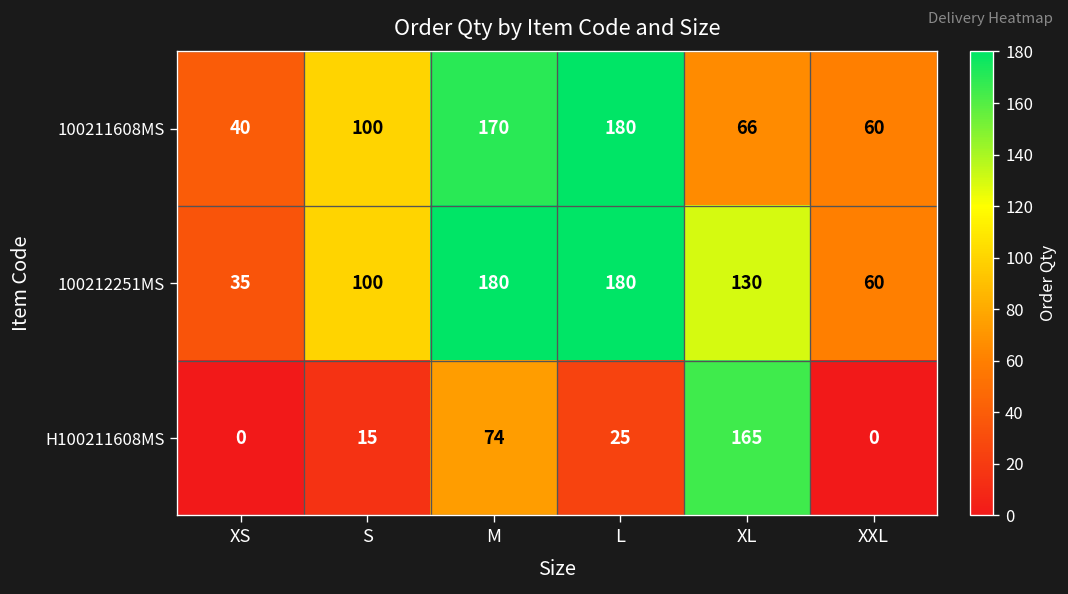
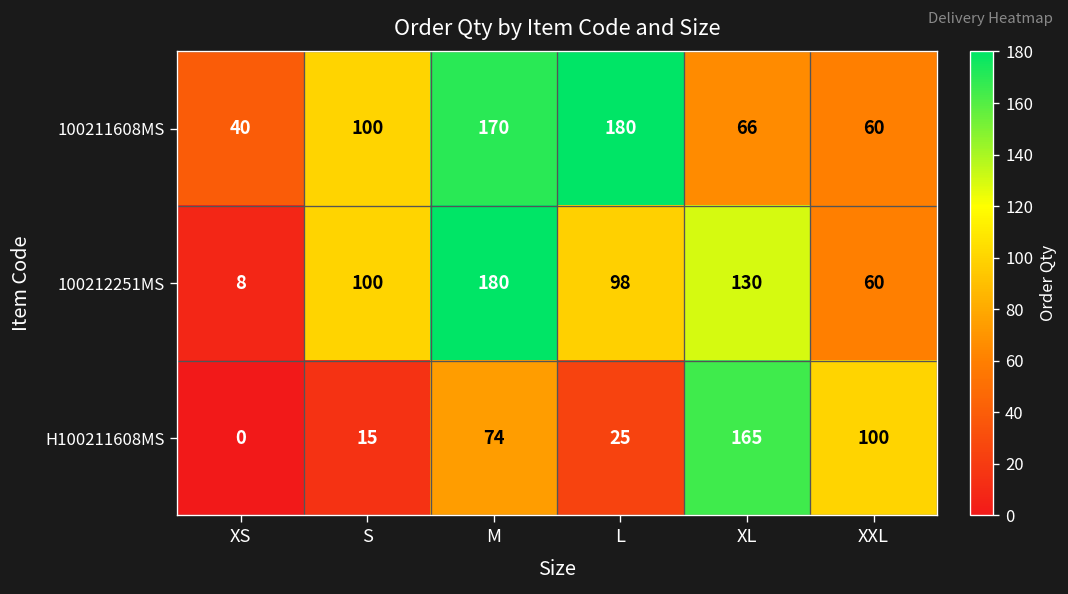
  {
    "100211608MS": {
      "XS": 40,
      "S": 100,
      "M": 170,
      "L": 180,
      "XL": 66,
      "XXL": 60
    },
    "100212251MS": {
-     "XS": 35,
+     "XS": 8,
      "S": 100,
      "M": 180,
-     "L": 180,
+     "L": 98,
      "XL": 130,
      "XXL": 60
    },
    "H100211608MS": {
      "XS": 0,
      "S": 15,
      "M": 74,
      "L": 25,
      "XL": 165,
-     "XXL": 0
+     "XXL": 100
    }
  }
